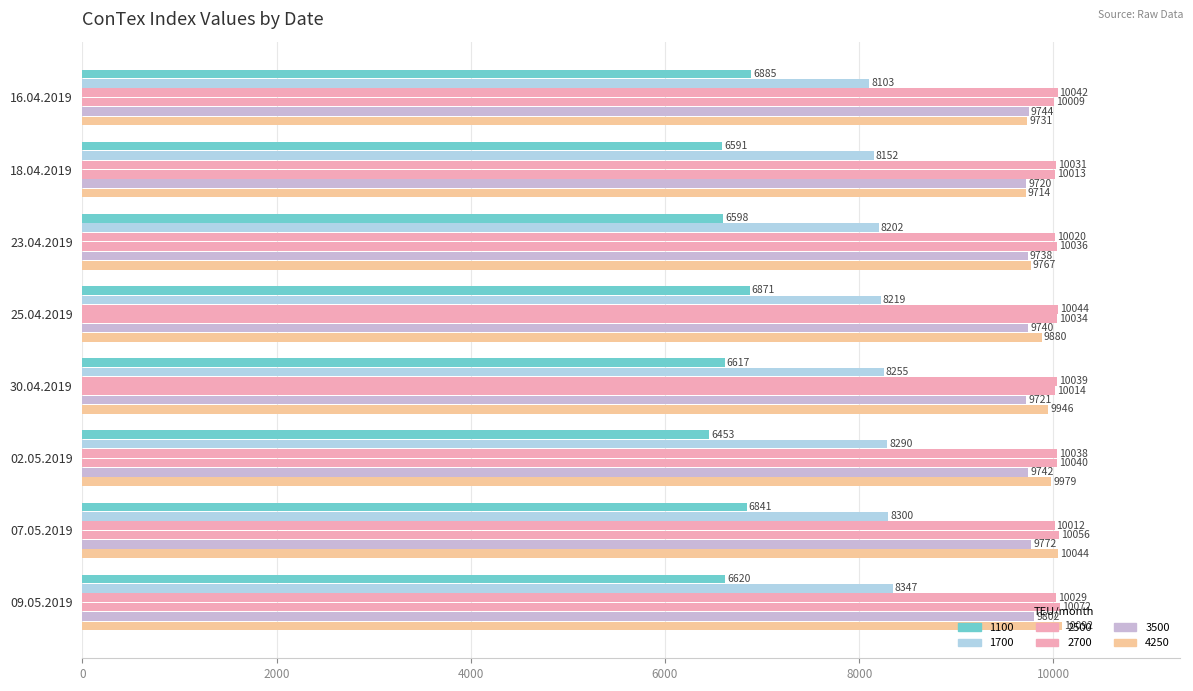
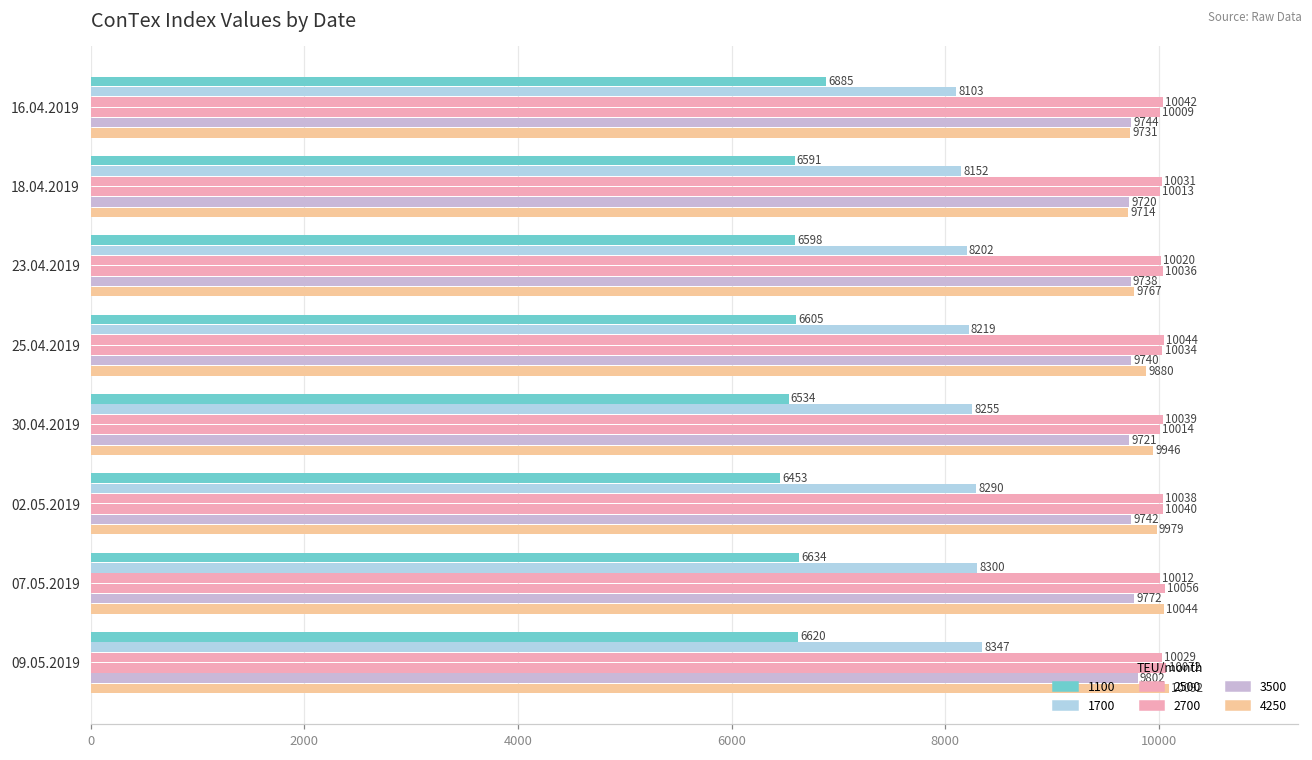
  {
    "1100": {
      "16.04.2019": 6885,
      "18.04.2019": 6591,
      "23.04.2019": 6598,
-     "25.04.2019": 6871,
-     "30.04.2019": 6617,
+     "25.04.2019": 6605,
+     "30.04.2019": 6534,
      "02.05.2019": 6453,
-     "07.05.2019": 6841,
+     "07.05.2019": 6634,
      "09.05.2019": 6620
    }
  }
